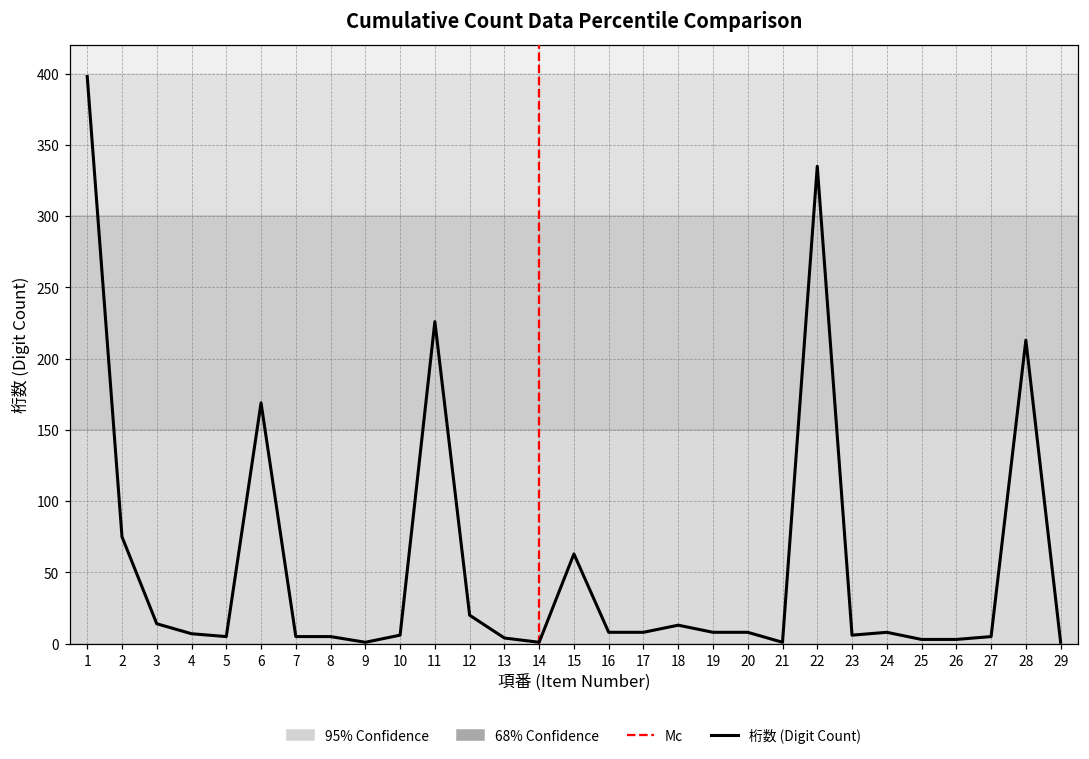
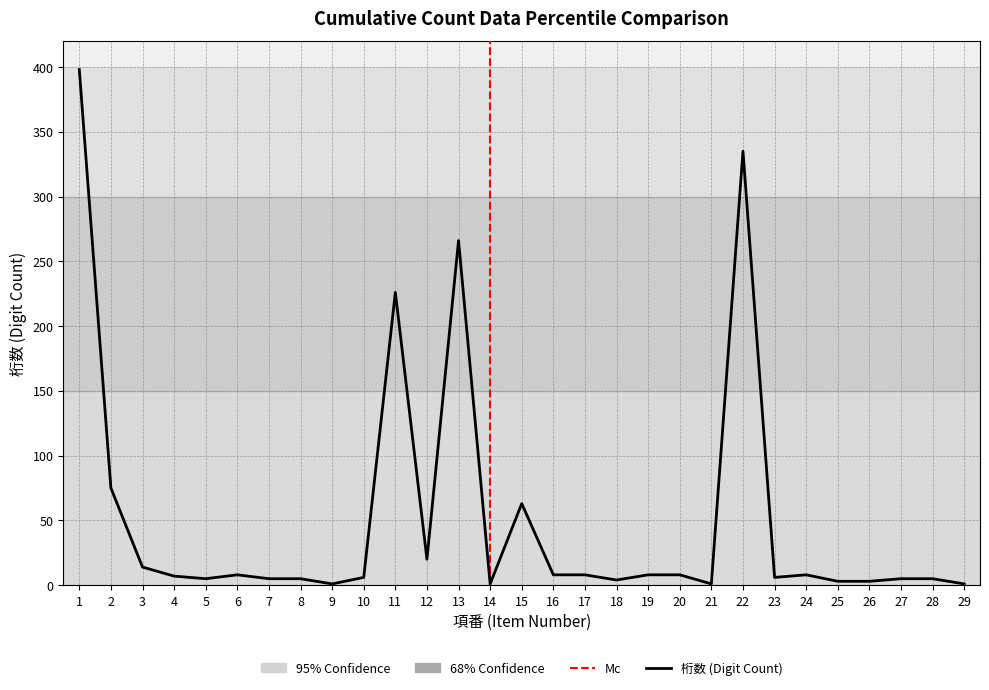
  {
    "1": 398,
    "2": 75,
    "3": 14,
    "4": 7,
    "5": 5,
-   "6": 169,
+   "6": 8,
    "7": 5,
    "8": 5,
    "9": 1,
    "10": 6,
    "11": 226,
    "12": 20,
-   "13": 4,
+   "13": 266,
    "14": 1,
    "15": 63,
    "16": 8,
    "17": 8,
-   "18": 13,
+   "18": 4,
    "19": 8,
    "20": 8,
    "21": 1,
    "22": 335,
    "23": 6,
    "24": 8,
    "25": 3,
    "26": 3,
    "27": 5,
-   "28": 213,
+   "28": 5,
    "29": 1
  }
